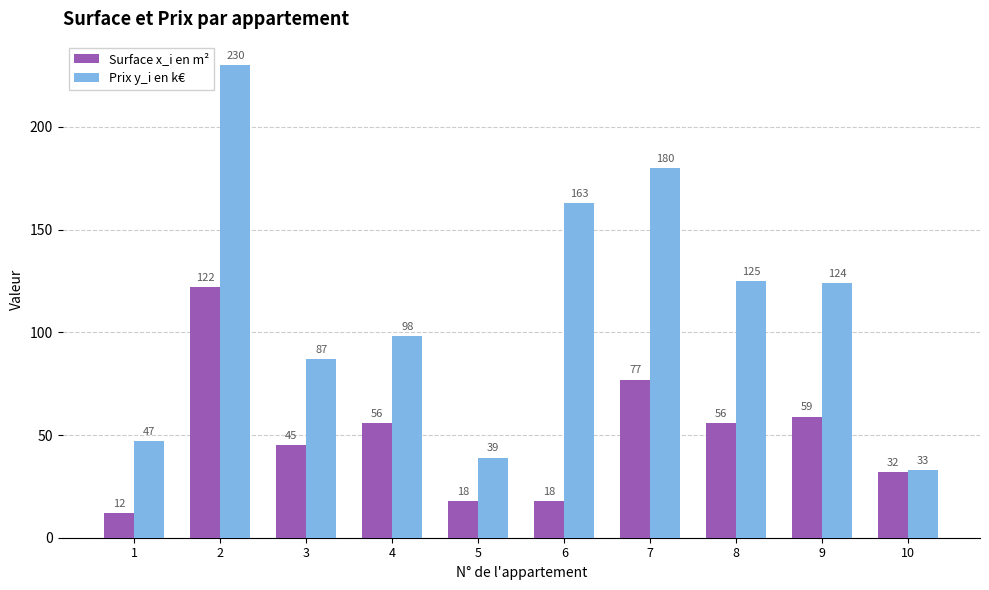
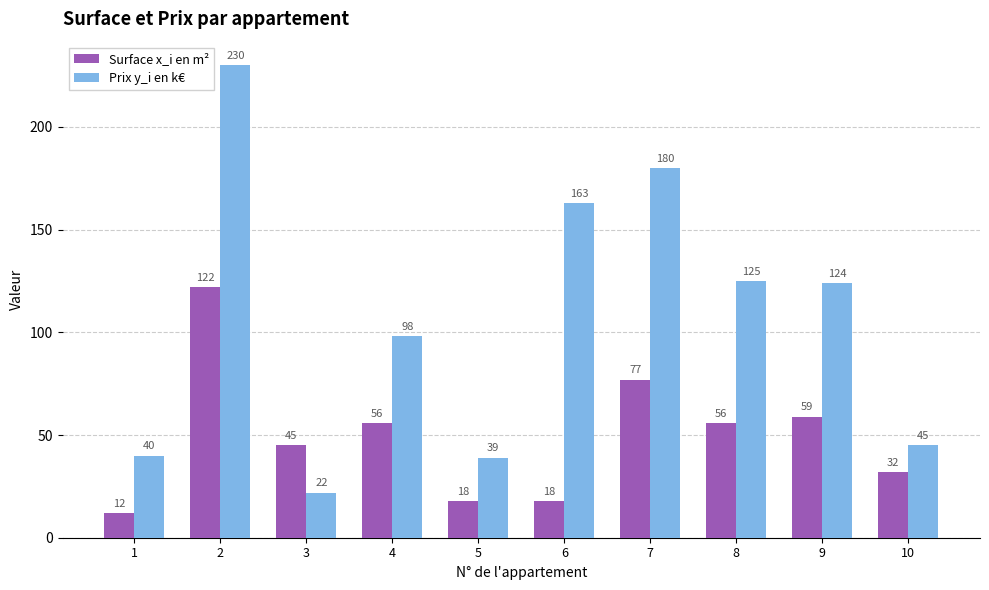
  {
    "Surface x_i en m²": {
      "1": 12,
      "2": 122,
      "3": 45,
      "4": 56,
      "5": 18,
      "6": 18,
      "7": 77,
      "8": 56,
      "9": 59,
      "10": 32
    },
    "Prix y_i en k€": {
-     "1": 47,
+     "1": 40,
      "2": 230,
-     "3": 87,
+     "3": 22,
      "4": 98,
      "5": 39,
      "6": 163,
      "7": 180,
      "8": 125,
      "9": 124,
-     "10": 33
+     "10": 45
    }
  }
